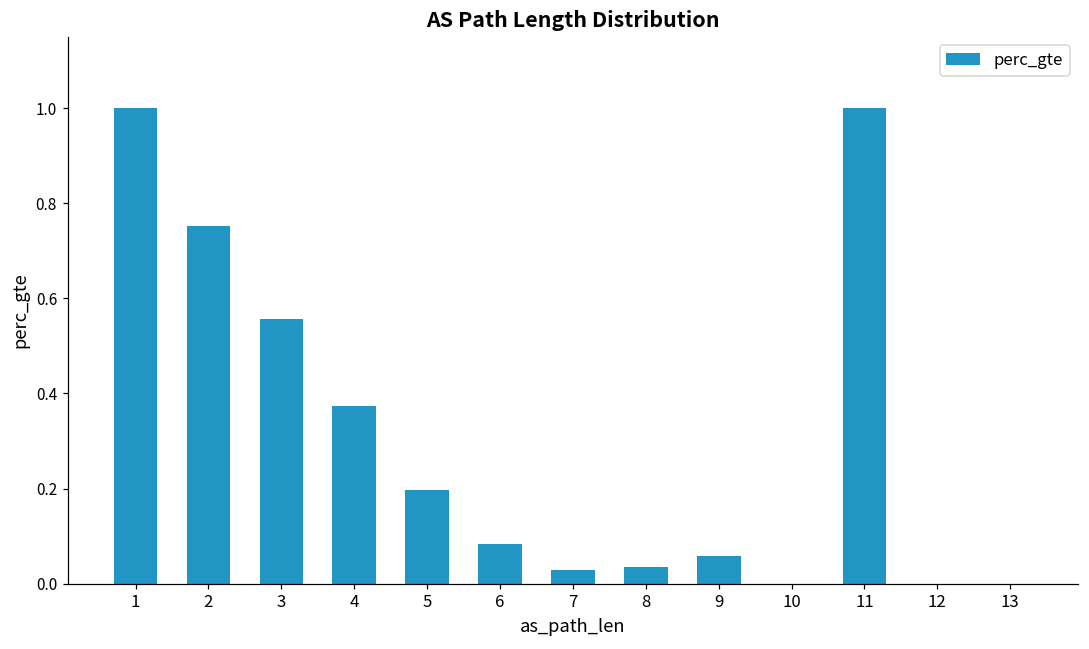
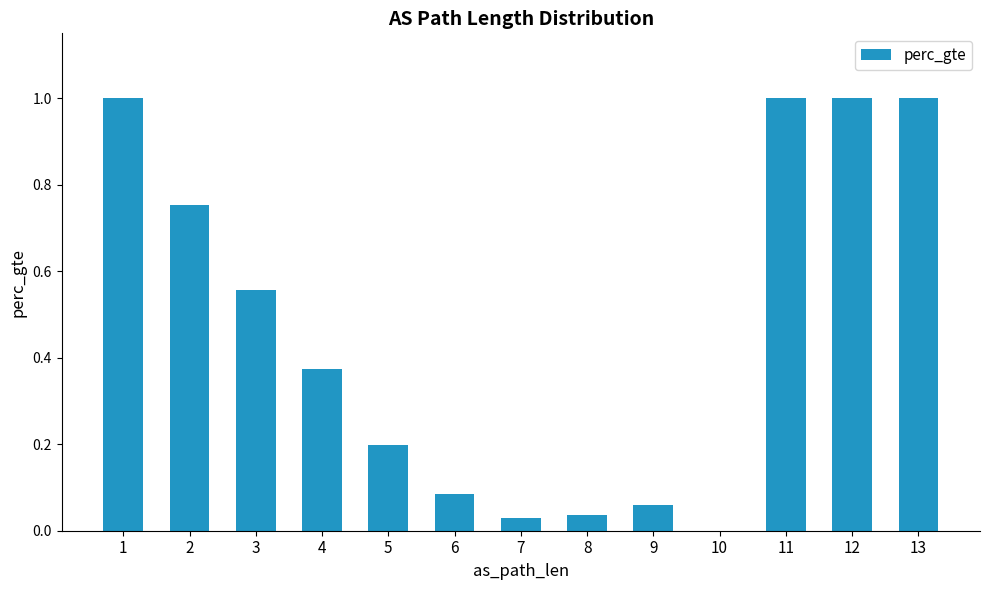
  {
    "1": 1,
    "2": 0.75,
    "3": 0.56,
    "4": 0.37,
    "5": 0.20,
    "6": 0.08,
    "7": 0.03,
    "8": 0.04,
    "9": 0.06,
    "11": 1,
-   "12": 0,
-   "13": 0
+   "12": 1,
+   "13": 1
  }
